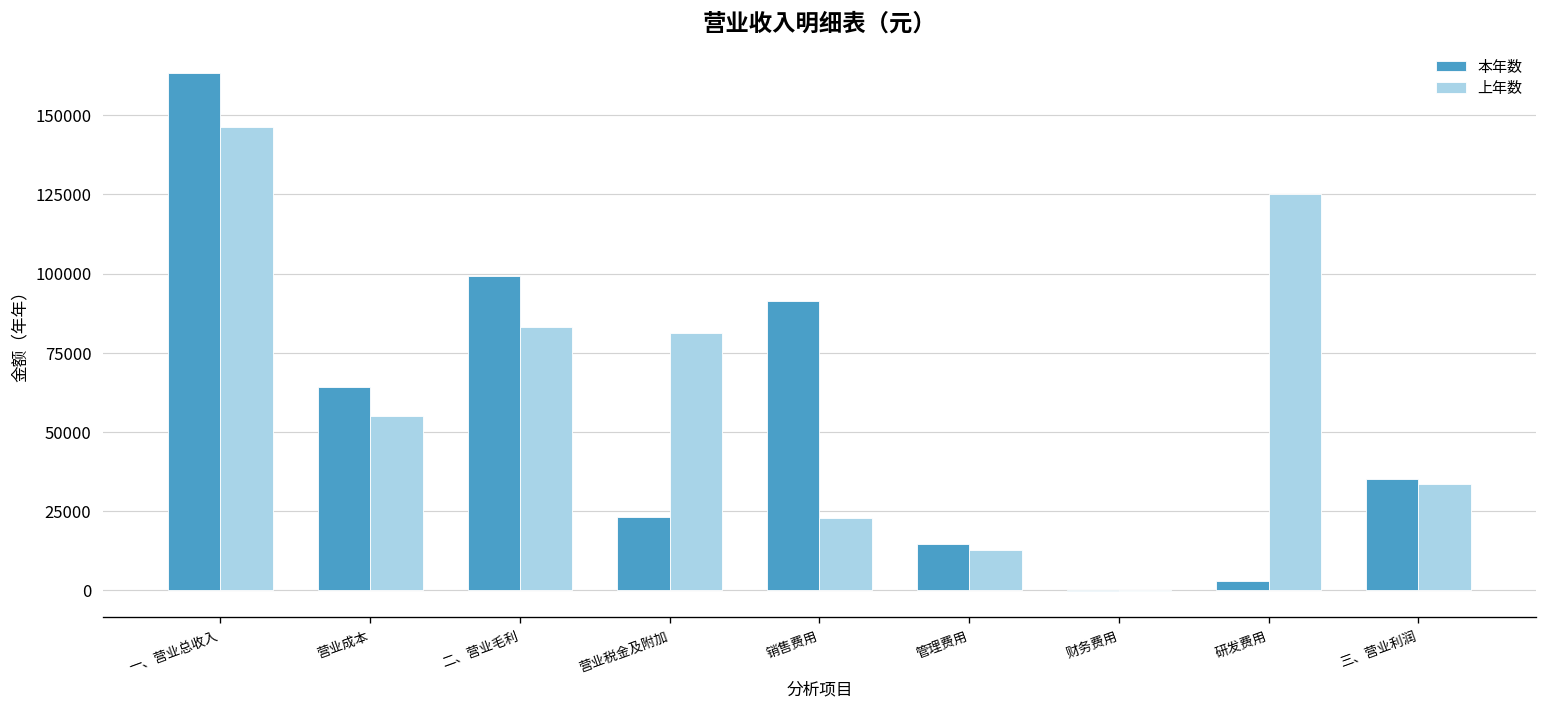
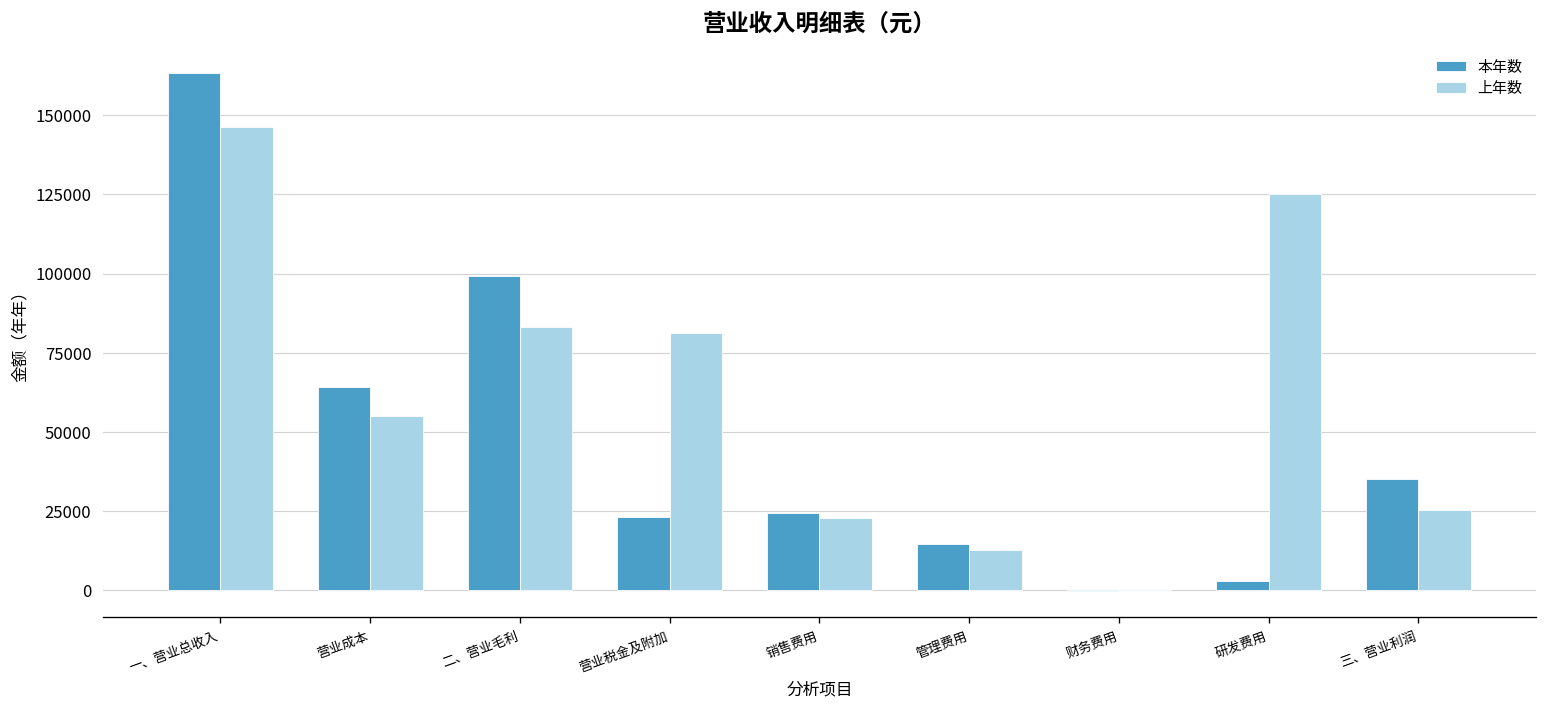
  {
    "本年数": {
      "一、营业总收入": 163000,
      "营业成本": 64000,
      "二、营业毛利": 99000,
      "营业税金及附加": 23000,
-     "销售费用": 91000,
+     "销售费用": 24000,
      "管理费用": 15000,
      "研发费用": 3000,
      "三、营业利润": 35000
    },
    "上年数": {
      "一、营业总收入": 146000,
      "营业成本": 55000,
      "二、营业毛利": 83000,
      "营业税金及附加": 81000,
      "销售费用": 23000,
      "管理费用": 13000,
      "研发费用": 125000,
-     "三、营业利润": 34000
+     "三、营业利润": 25000
    }
  }
